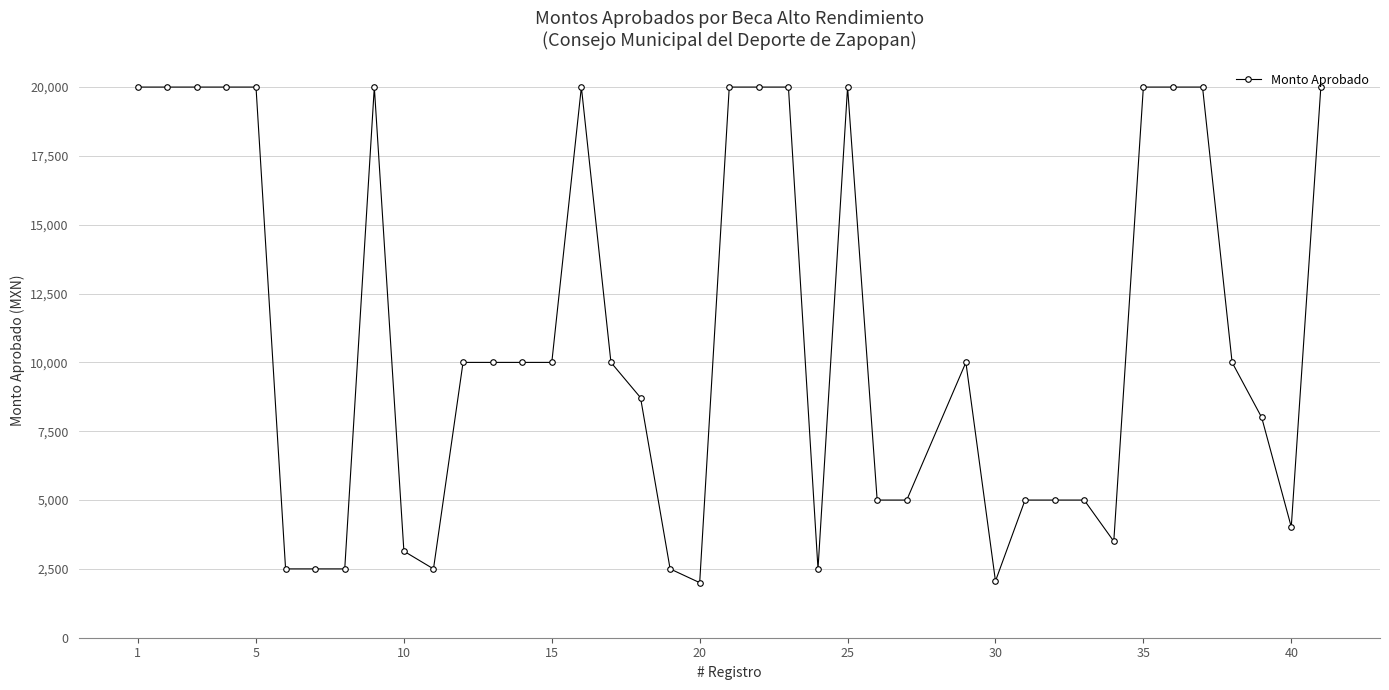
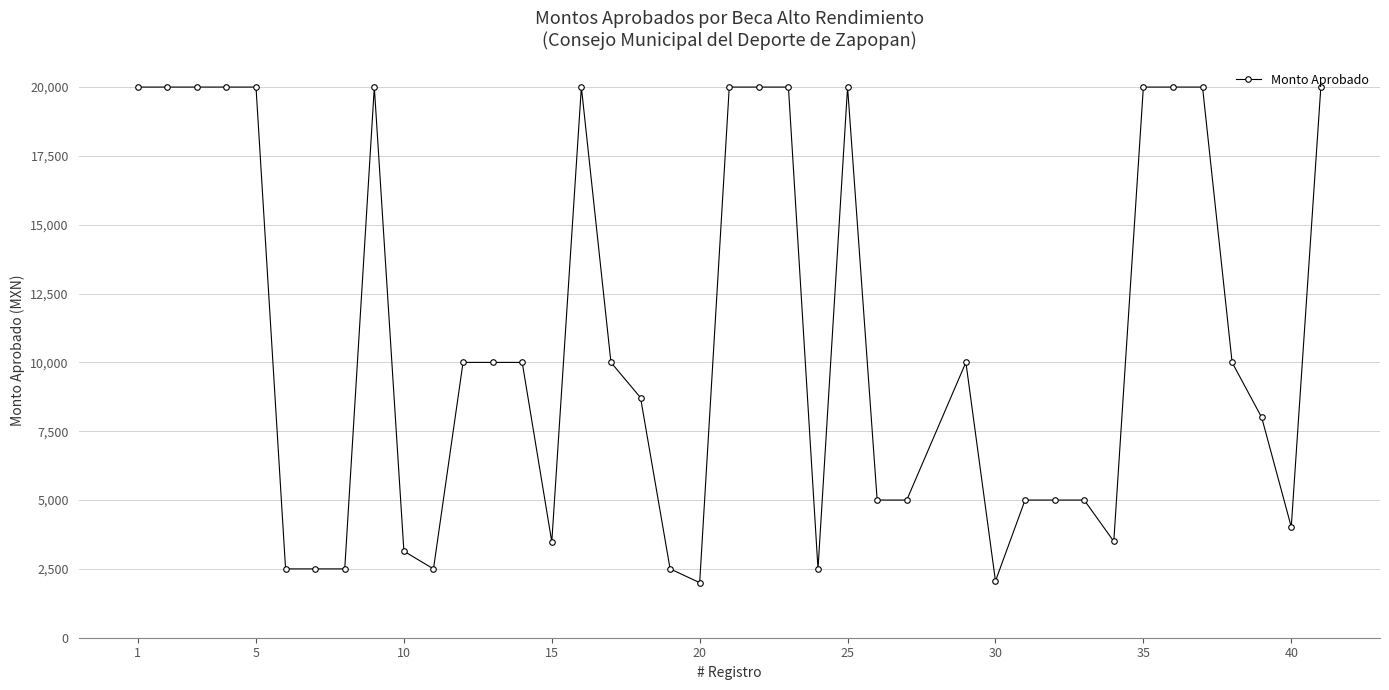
  {
    "1": "20,000",
    "5": "20,000",
    "10": "3,100",
-   "15": "10,000",
+   "15": "3,500",
    "20": "2,000",
    "25": "20,000",
    "30": "2,100",
    "35": "20,000",
    "40": "4,000"
  }
